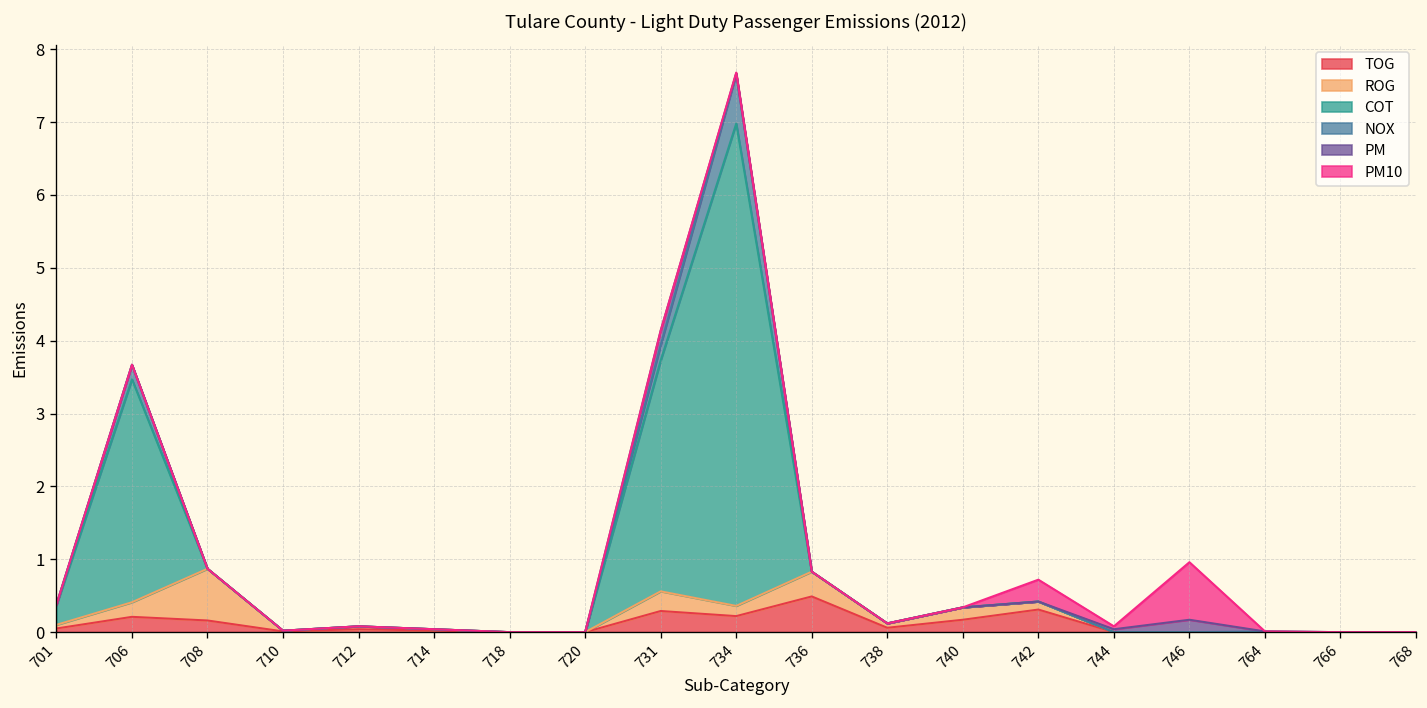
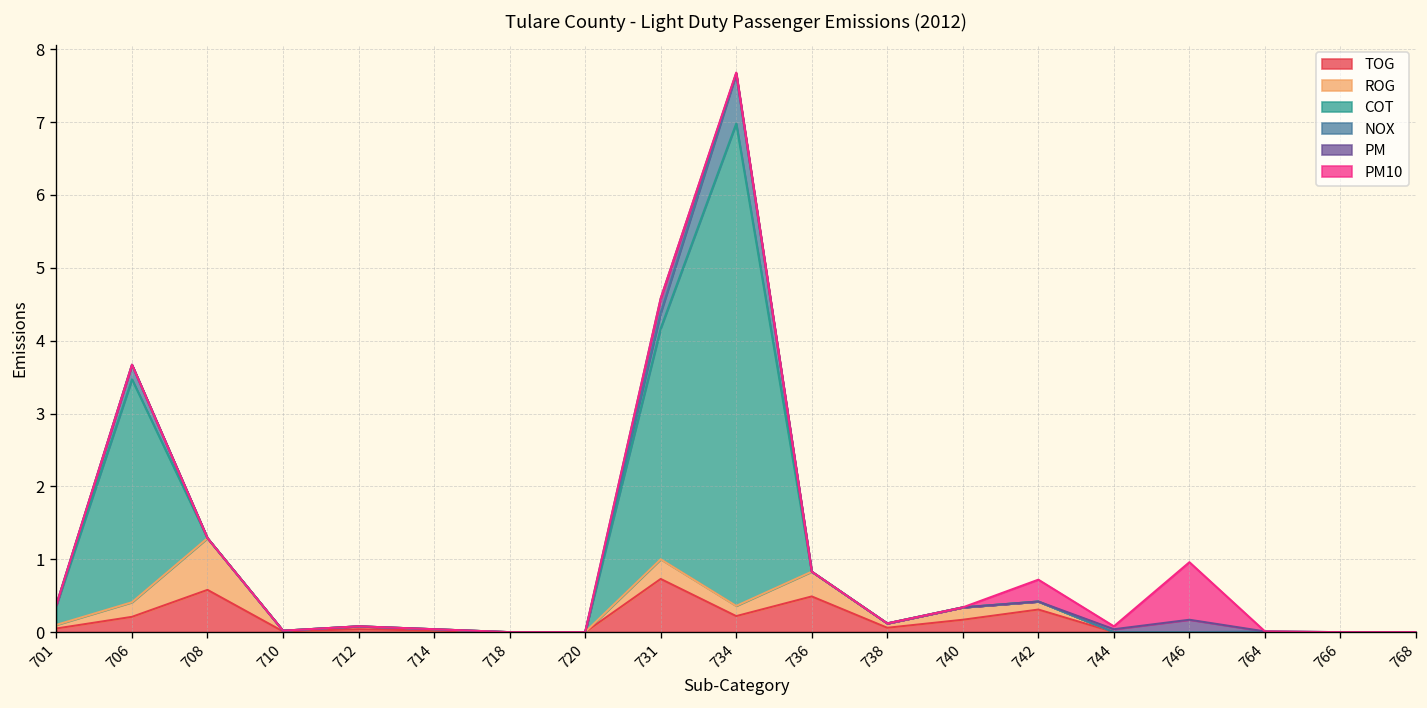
  {
    "TOG": {
      "701": 0.1,
      "706": 0.2,
-     "708": 0.2,
-     "731": 0.3,
+     "708": 0.6,
+     "731": 0.7,
      "734": 0.2,
      "736": 0.5,
      "738": 0.1,
      "740": 0.2,
      "742": 0.3
    },
    "ROG": {
      "701": 0.1,
      "706": 0.2,
      "731": 0.3,
      "734": 0.1
    },
    "PM": {
      "746": 0.2
    },
    "PM10": {
      "742": 0.3,
      "746": 0.8
    }
  }
